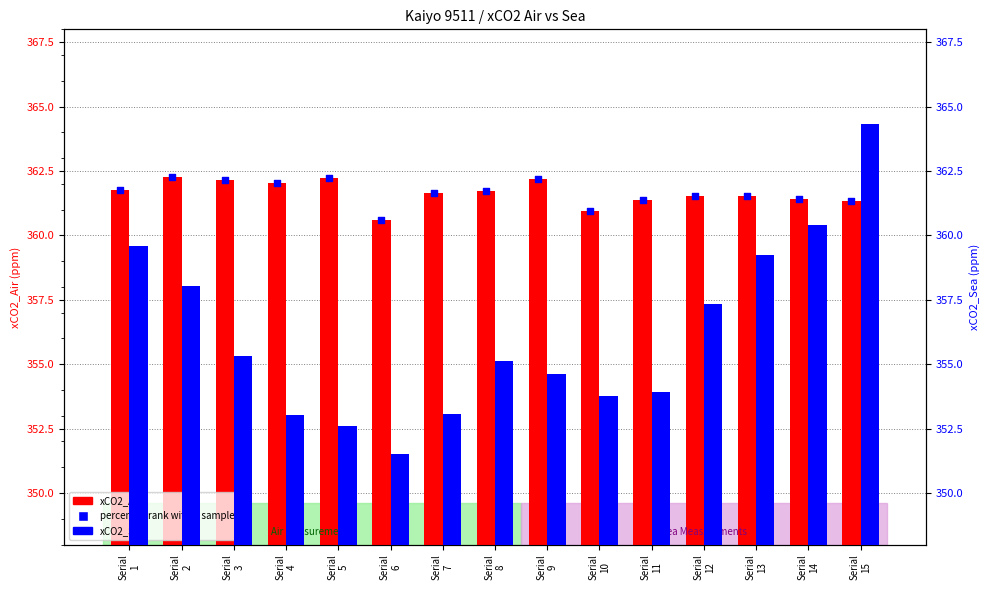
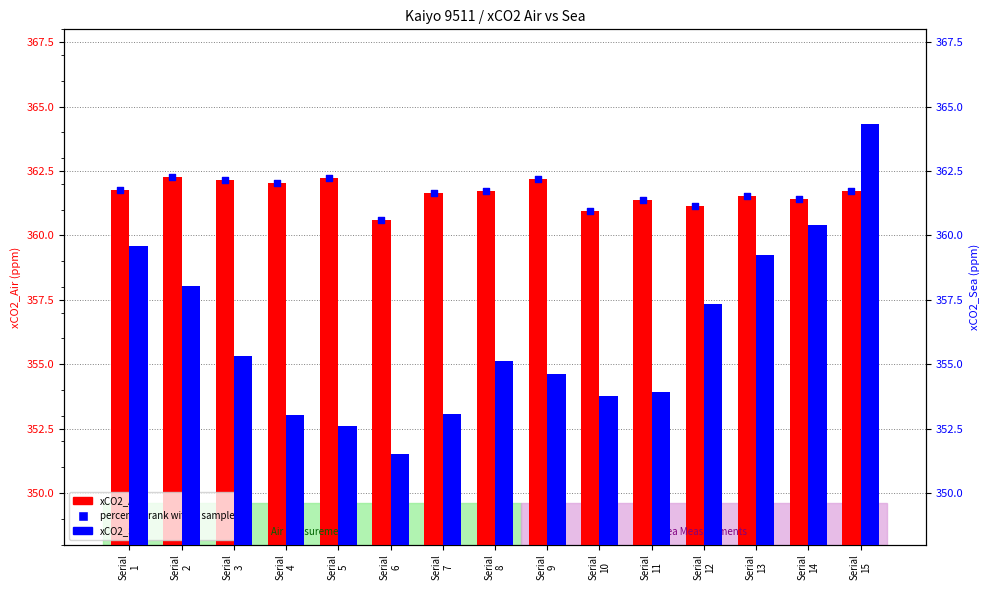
  {
    "xCO2_Air": {
      "Serial 1": 361.8,
      "Serial 2": 362.3,
      "Serial 3": 362.1,
      "Serial 4": 362.1,
      "Serial 5": 362.2,
      "Serial 6": 360.6,
      "Serial 7": 361.6,
      "Serial 8": 361.7,
      "Serial 9": 362.2,
      "Serial 10": 361.0,
      "Serial 11": 361.4,
-     "Serial 12": 361.5,
+     "Serial 12": 361.1,
      "Serial 13": 361.5,
      "Serial 14": 361.4,
-     "Serial 15": 361.3
+     "Serial 15": 361.7
    }
  }
